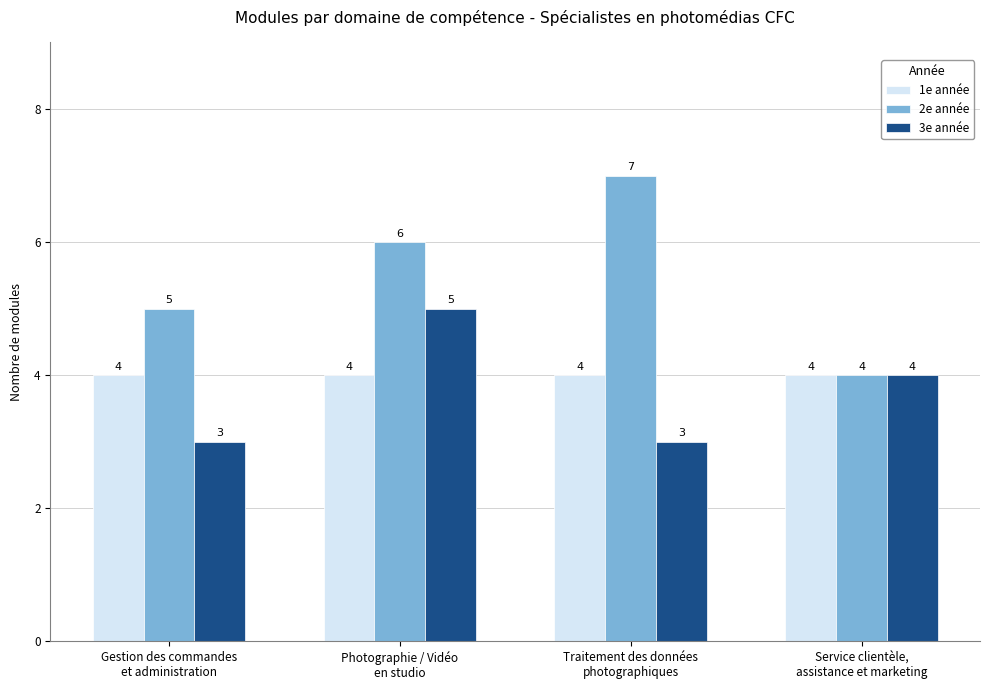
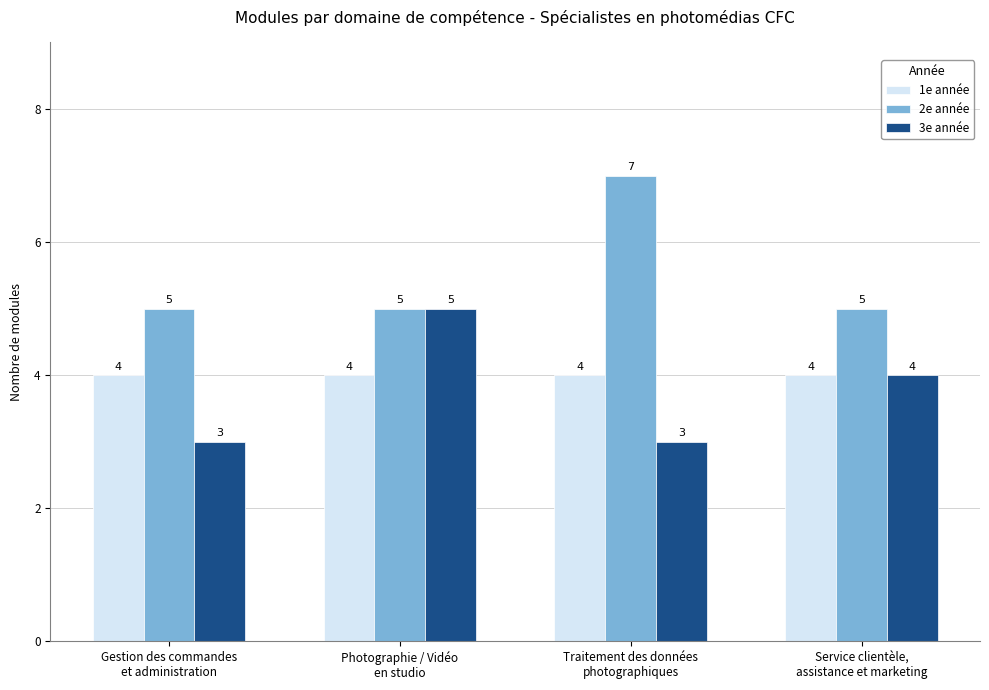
  {
    "1e année": {
      "Gestion des commandes et administration": 4,
      "Photographie / Vidéo en studio": 4,
      "Traitement des données photographiques": 4,
      "Service clientèle, assistance et marketing": 4
    },
    "2e année": {
      "Gestion des commandes et administration": 5,
-     "Photographie / Vidéo en studio": 6,
+     "Photographie / Vidéo en studio": 5,
      "Traitement des données photographiques": 7,
-     "Service clientèle, assistance et marketing": 4
+     "Service clientèle, assistance et marketing": 5
    },
    "3e année": {
      "Gestion des commandes et administration": 3,
      "Photographie / Vidéo en studio": 5,
      "Traitement des données photographiques": 3,
      "Service clientèle, assistance et marketing": 4
    }
  }
